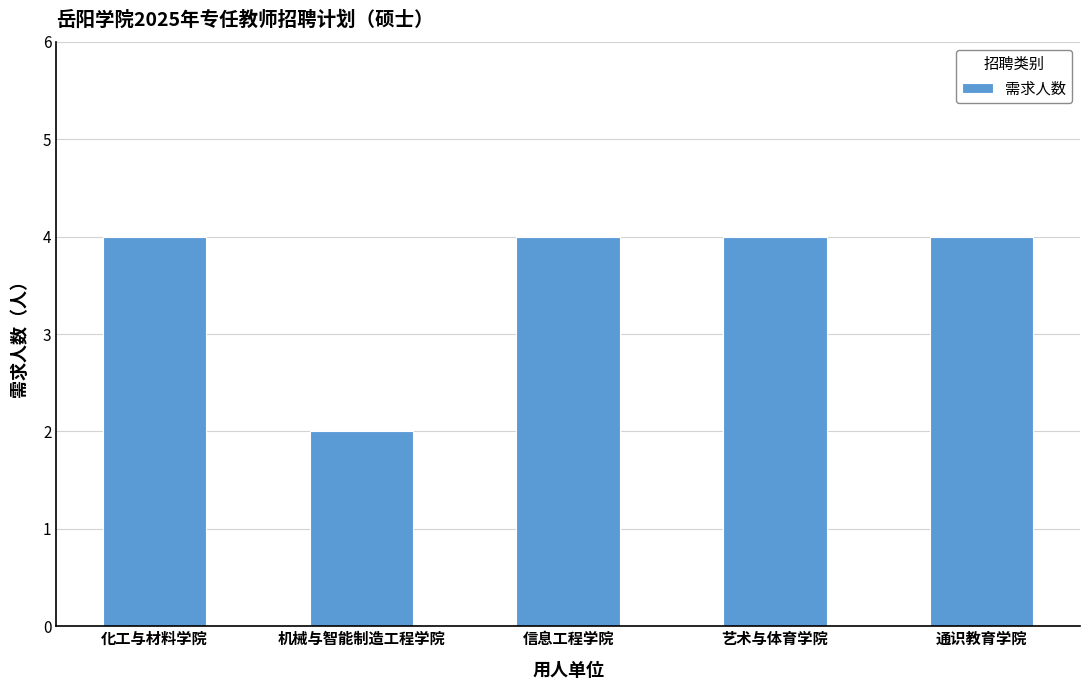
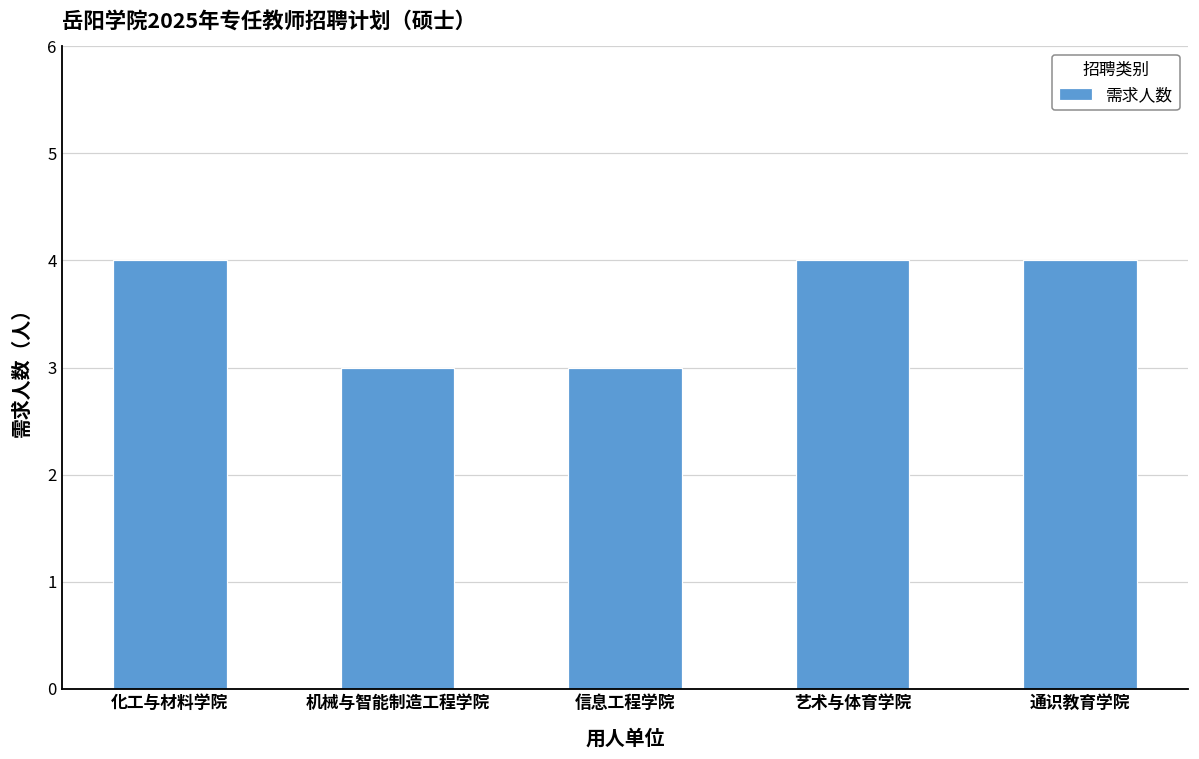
  {
    "化工与材料学院": 4,
-   "机械与智能制造工程学院": 2,
-   "信息工程学院": 4,
+   "机械与智能制造工程学院": 3,
+   "信息工程学院": 3,
    "艺术与体育学院": 4,
    "通识教育学院": 4
  }
